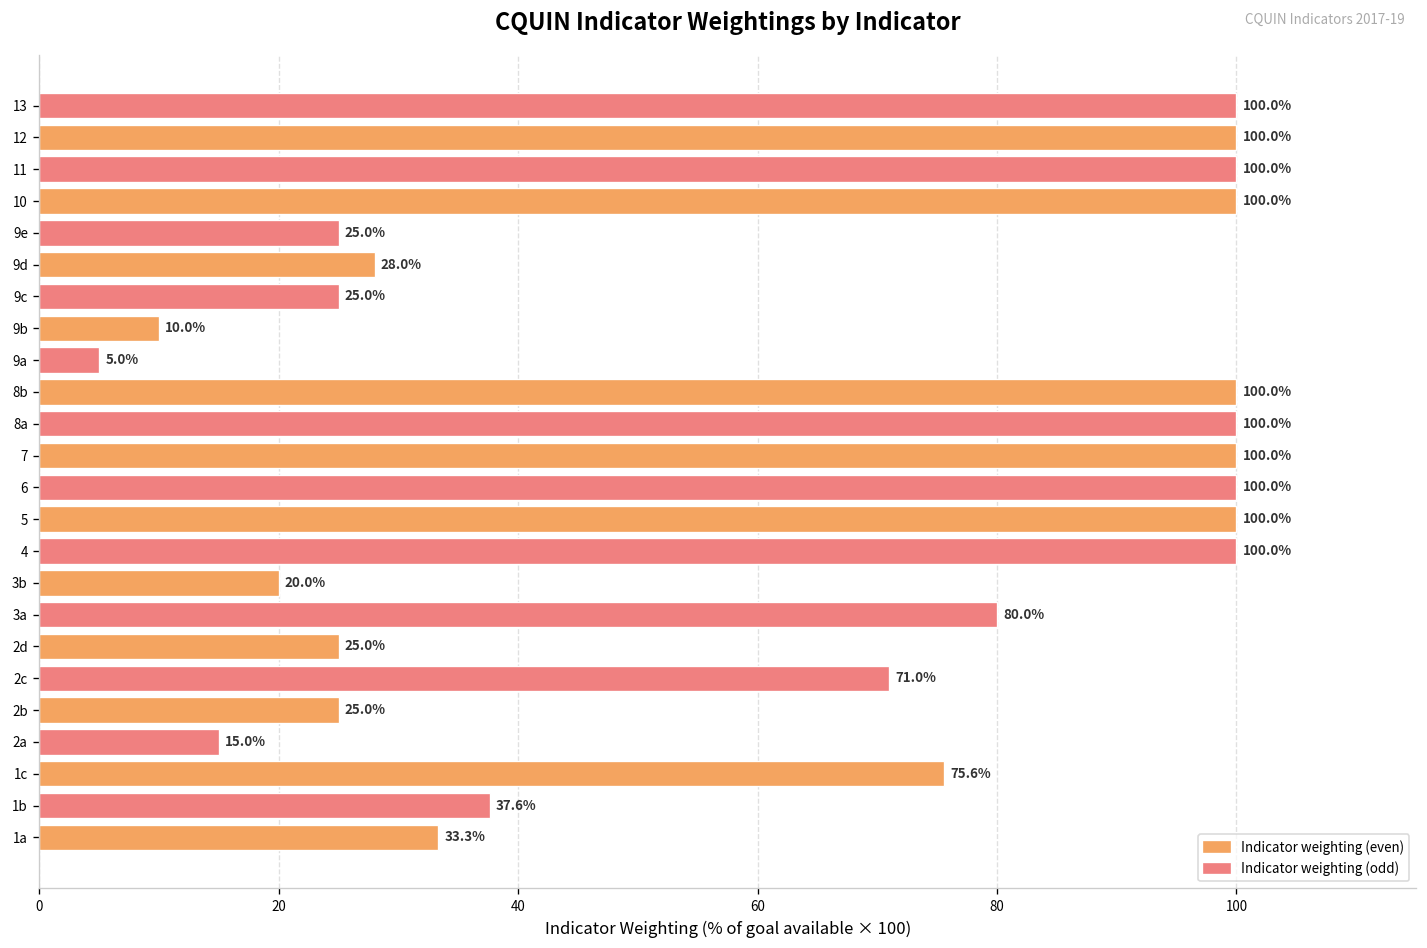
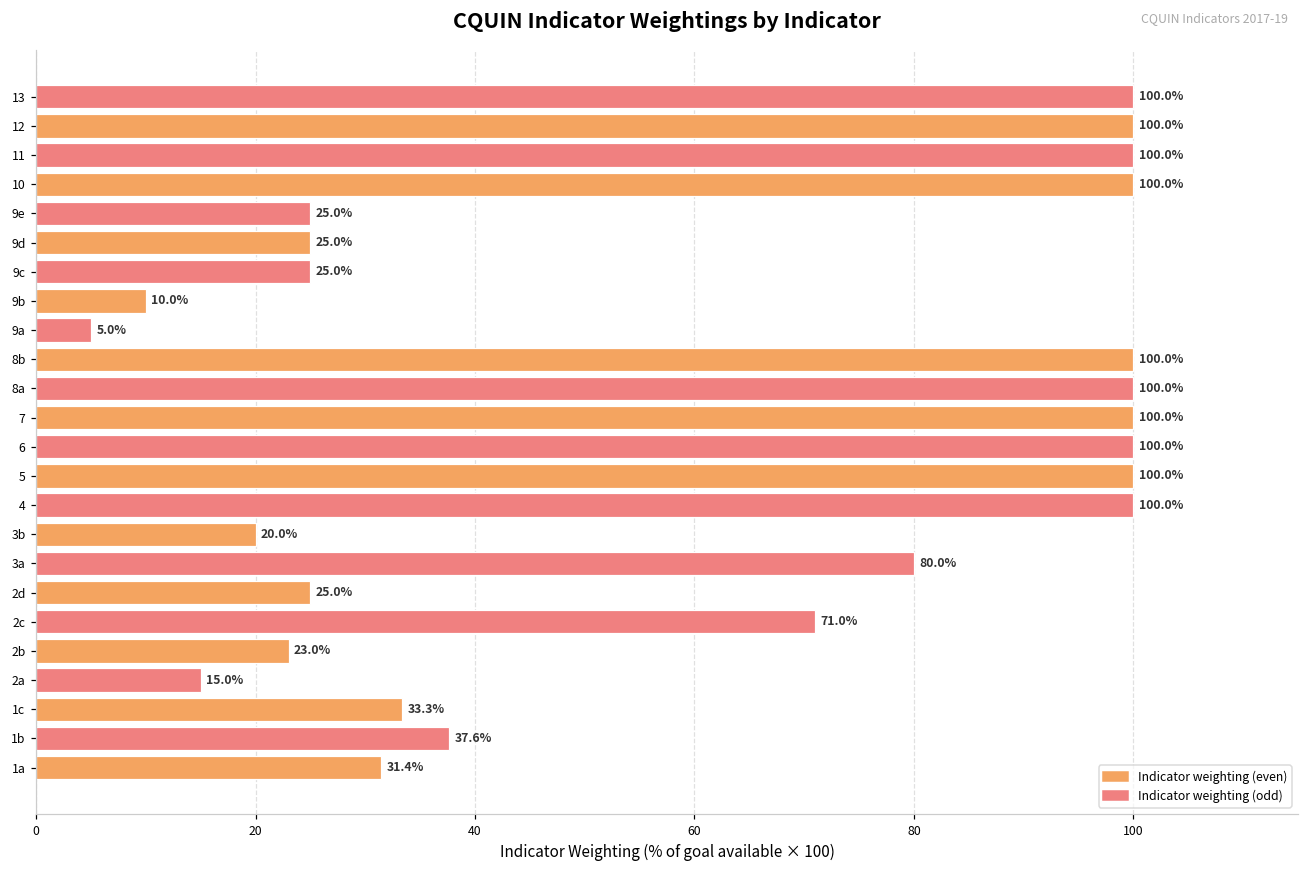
  {
    "13": "100.0%",
    "12": "100.0%",
    "11": "100.0%",
    "10": "100.0%",
    "9e": "25.0%",
-   "9d": "28.0%",
+   "9d": "25.0%",
    "9c": "25.0%",
    "9b": "10.0%",
    "9a": "5.0%",
    "8b": "100.0%",
    "8a": "100.0%",
    "7": "100.0%",
    "6": "100.0%",
    "5": "100.0%",
    "4": "100.0%",
    "3b": "20.0%",
    "3a": "80.0%",
    "2d": "25.0%",
    "2c": "71.0%",
-   "2b": "25.0%",
+   "2b": "23.0%",
    "2a": "15.0%",
-   "1c": "75.6%",
+   "1c": "33.3%",
    "1b": "37.6%",
-   "1a": "33.3%"
+   "1a": "31.4%"
  }
